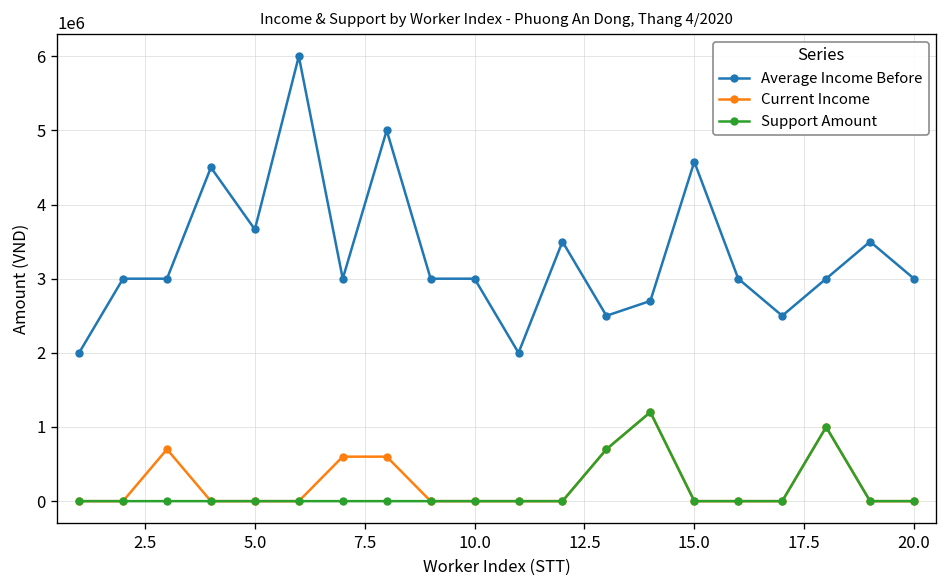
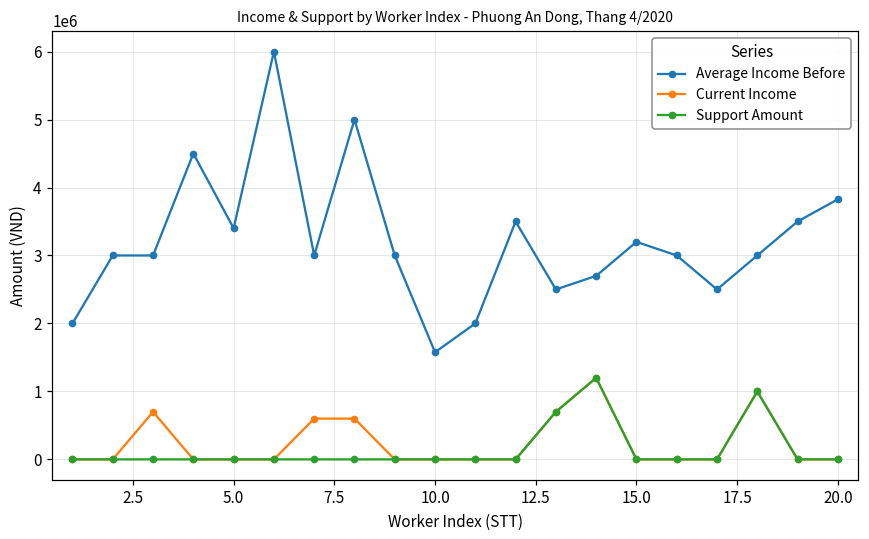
  {
    "Average Income Before": {
-     "5.0": 3700000,
-     "10.0": 3000000,
-     "15.0": 4600000,
-     "20.0": 3000000
+     "5.0": 3400000,
+     "10.0": 1600000,
+     "15.0": 3200000,
+     "20.0": 3800000
    }
  }
